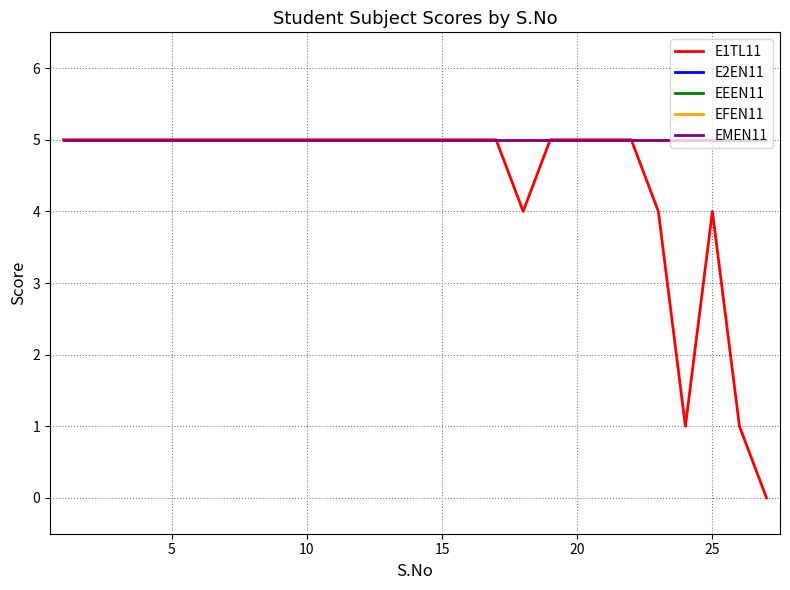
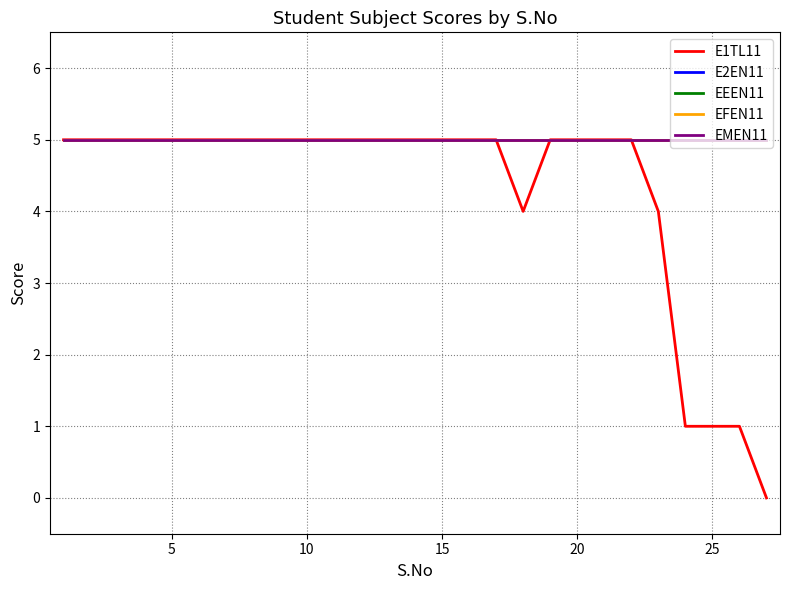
  {
    "E1TL11": {
-     "25": 4
+     "25": 1
    }
  }
